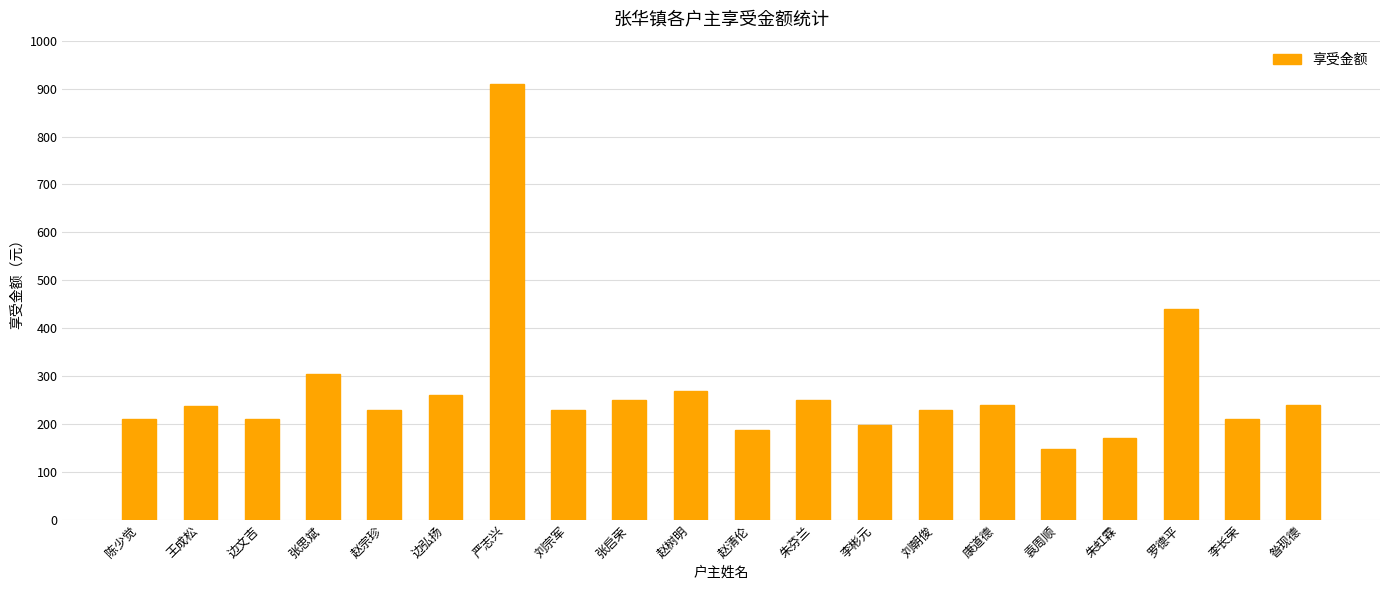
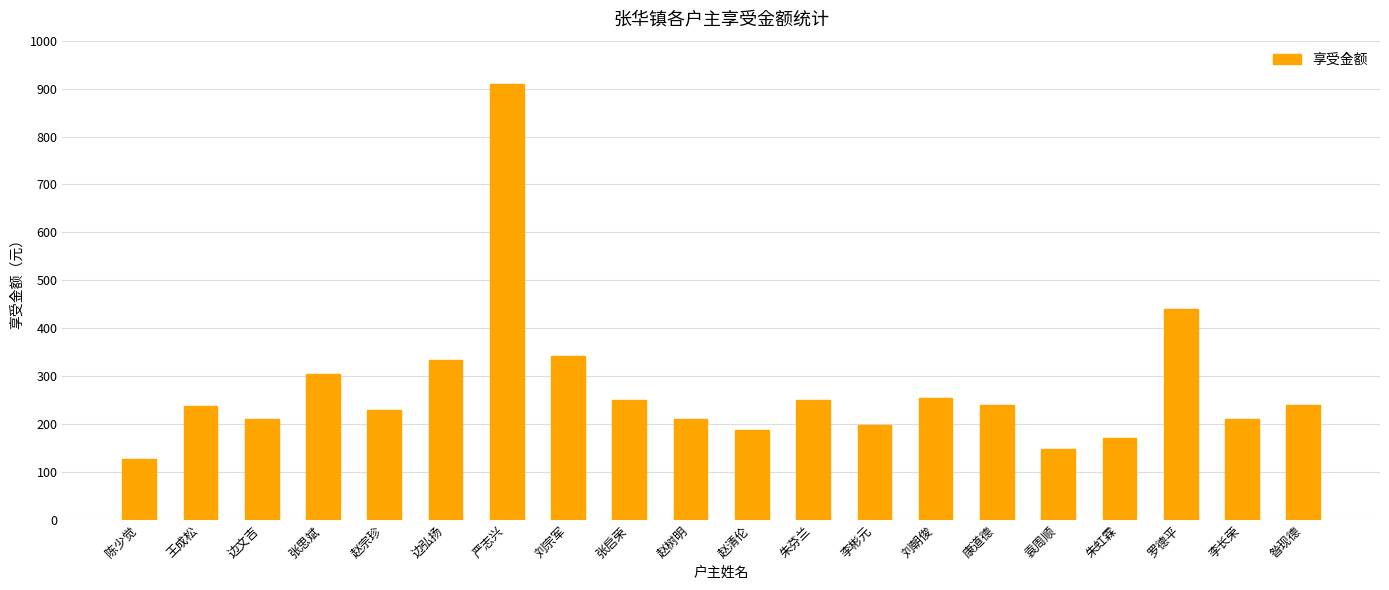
  {
-   "陈少觉": 210,
+   "陈少觉": 130,
    "王成松": 240,
    "边文吉": 210,
    "张思斌": 300,
    "赵宗珍": 230,
-   "边弘扬": 260,
+   "边弘扬": 330,
    "严志兴": 910,
-   "刘宗军": 230,
+   "刘宗军": 340,
    "张启荣": 250,
-   "赵树明": 270,
+   "赵树明": 210,
    "赵清伦": 190,
    "朱芬兰": 250,
    "李彬元": 200,
-   "刘朝俊": 230,
+   "刘朝俊": 250,
    "康道德": 240,
    "袁周顺": 150,
    "朱虹霖": 170,
    "罗德平": 440,
    "李长荣": 210,
    "昝现德": 240
  }
